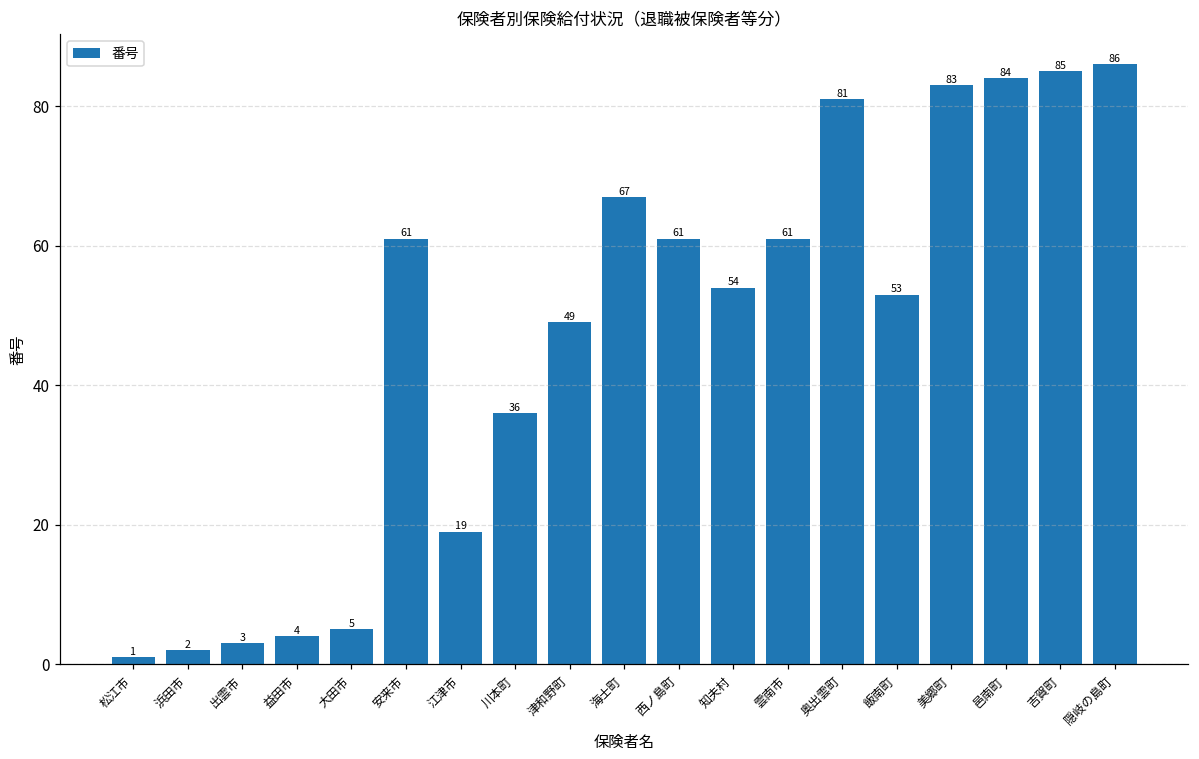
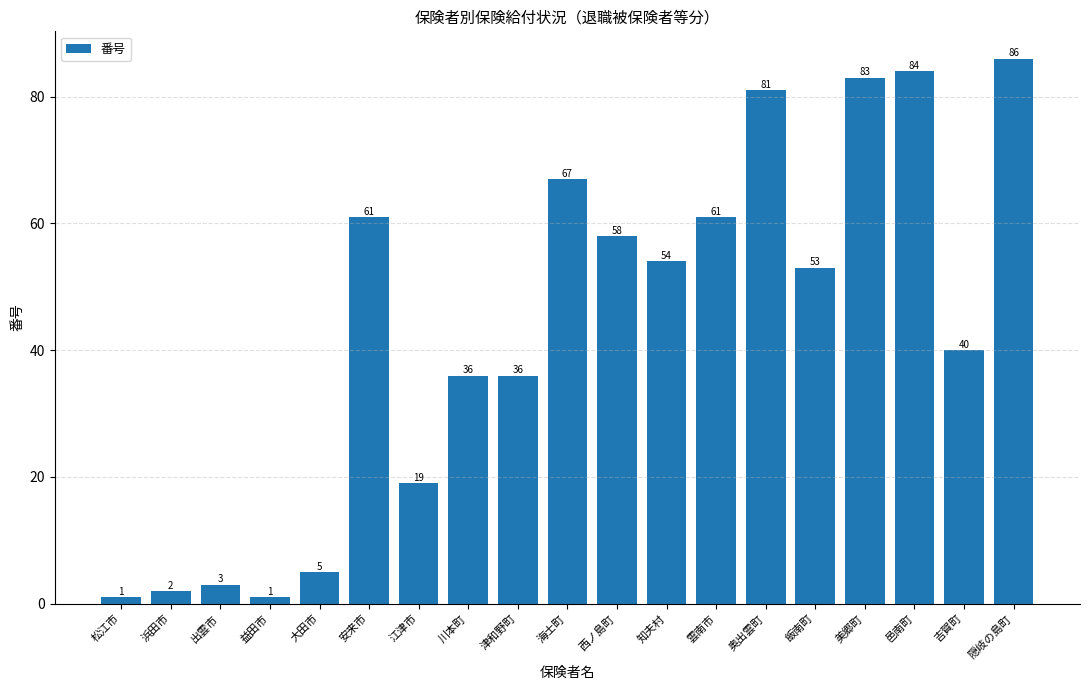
  {
    "松江市": 1,
    "浜田市": 2,
    "出雲市": 3,
-   "益田市": 4,
+   "益田市": 1,
    "大田市": 5,
    "安来市": 61,
    "江津市": 19,
    "川本町": 36,
-   "津和野町": 49,
+   "津和野町": 36,
    "海士町": 67,
-   "西ノ島町": 61,
+   "西ノ島町": 58,
    "知夫村": 54,
    "雲南市": 61,
    "奥出雲町": 81,
    "飯南町": 53,
    "美郷町": 83,
    "邑南町": 84,
-   "吉賀町": 85,
+   "吉賀町": 40,
    "隠岐の島町": 86
  }
